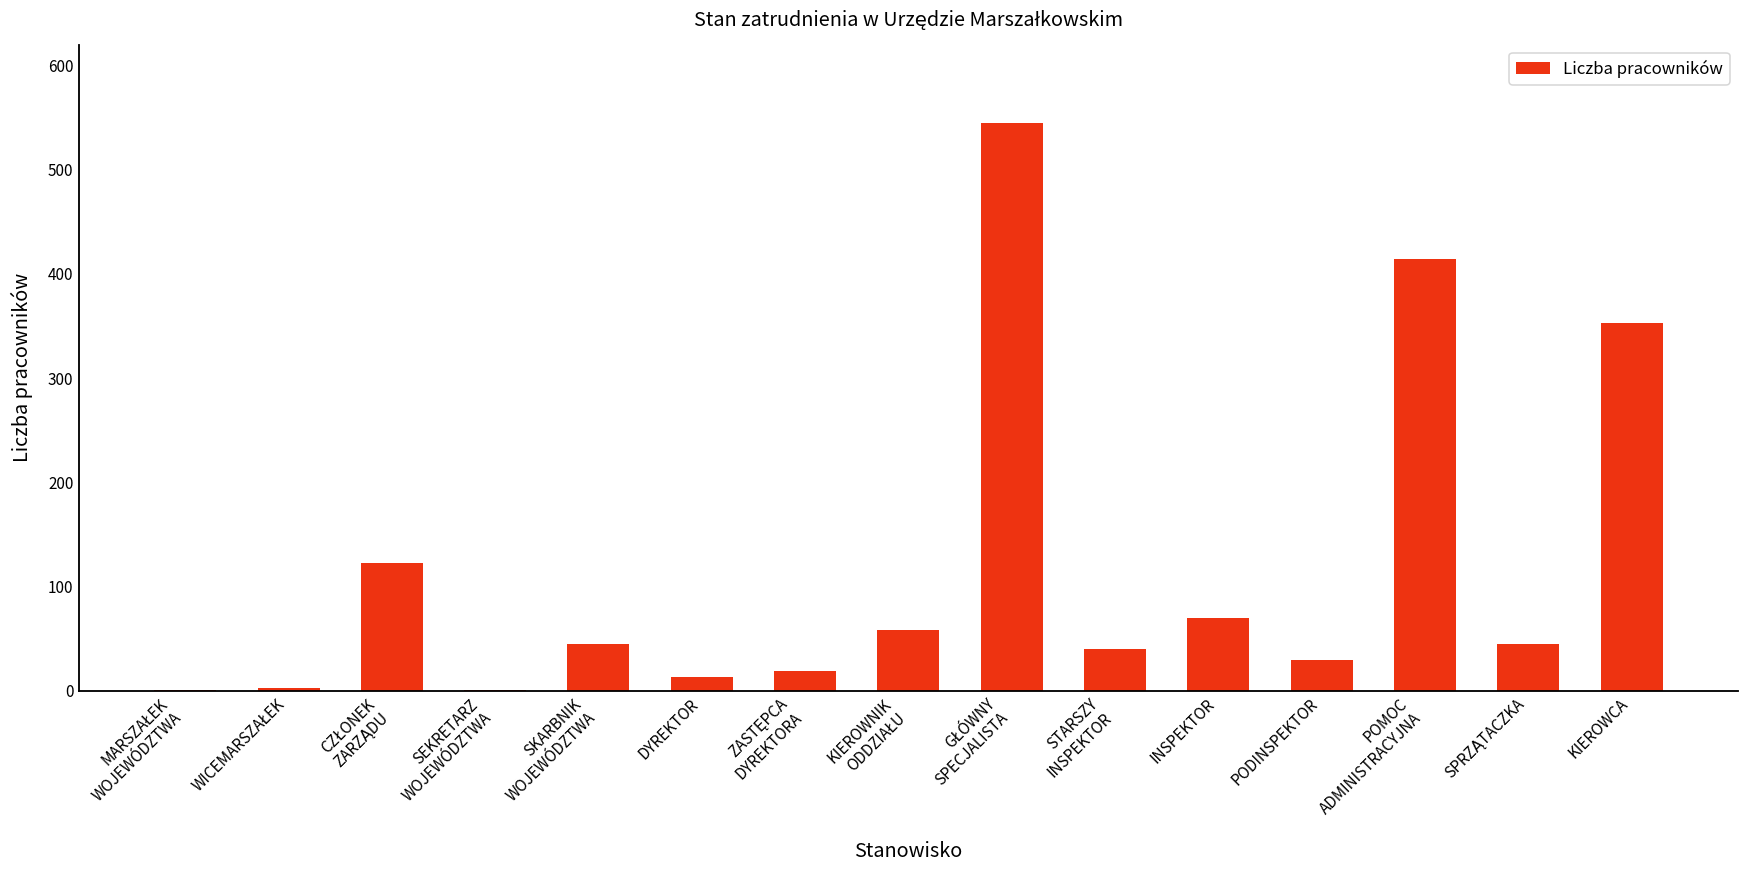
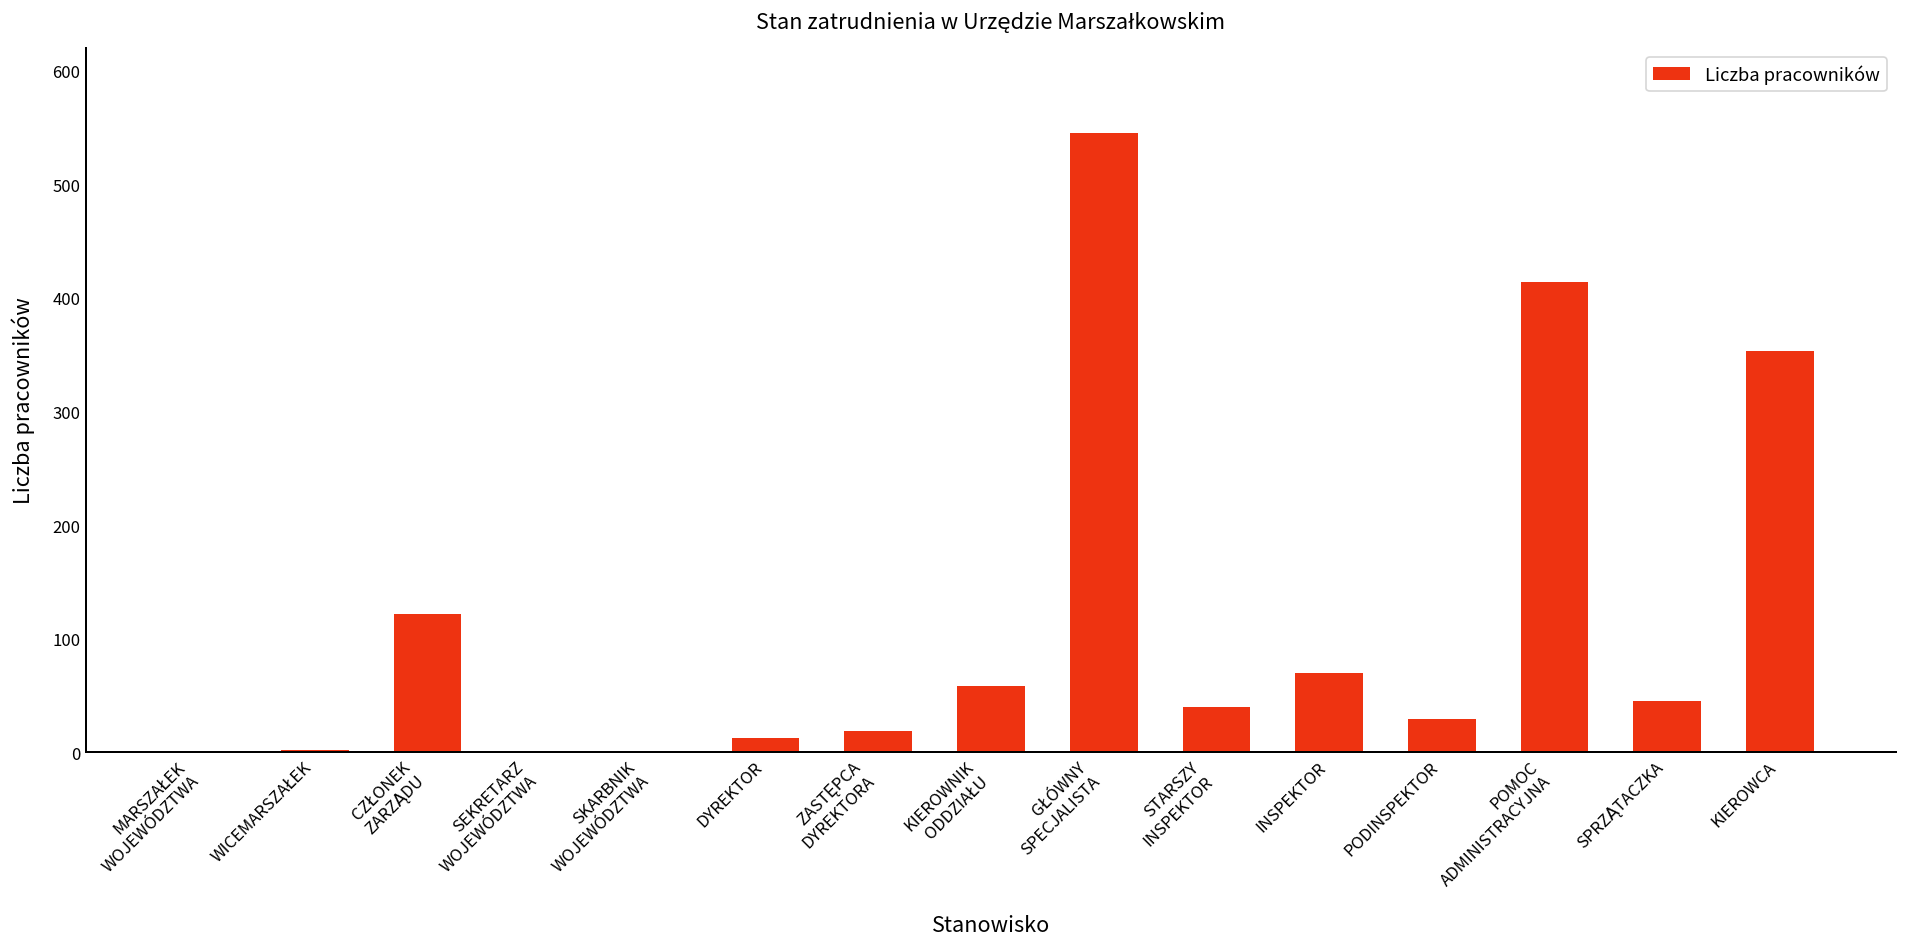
  {
    "CZŁONEK ZARZĄDU": 120,
-   "SKARBNIK WOJEWÓDZTWA": 50,
+   "SKARBNIK WOJEWÓDZTWA": 0,
    "DYREKTOR": 10,
    "ZASTĘPCA DYREKTORA": 20,
    "KIEROWNIK ODDZIAŁU": 60,
    "GŁÓWNY SPECJALISTA": 550,
    "STARSZY INSPEKTOR": 40,
    "INSPEKTOR": 70,
    "PODINSPEKTOR": 30,
    "POMOC ADMINISTRACYJNA": 410,
    "SPRZĄTACZKA": 50,
    "KIEROWCA": 350
  }
